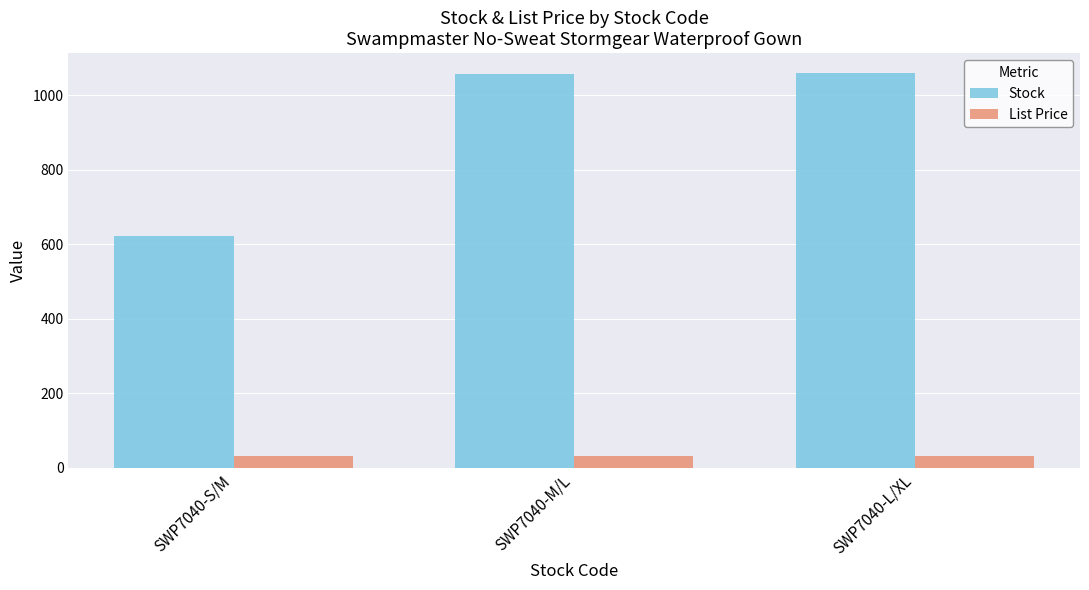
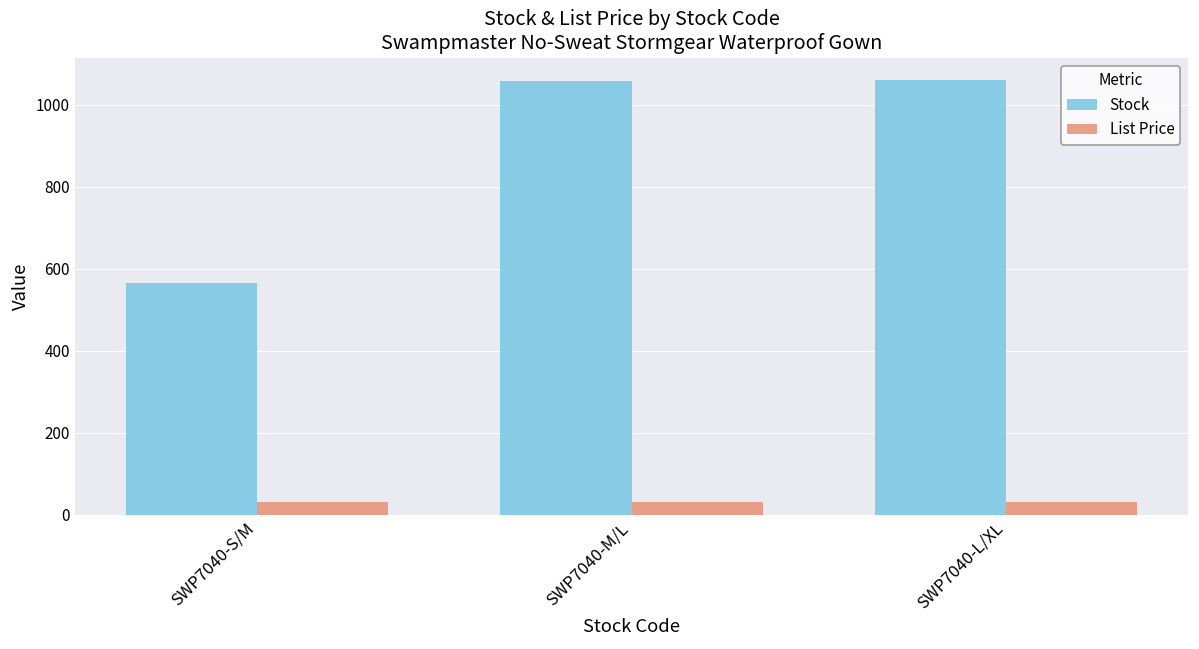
  {
    "Stock": {
-     "SWP7040-S/M": 620,
+     "SWP7040-S/M": 560,
      "SWP7040-M/L": 1060,
      "SWP7040-L/XL": 1060
    },
    "List Price": {
      "SWP7040-S/M": 30,
      "SWP7040-M/L": 30,
      "SWP7040-L/XL": 30
    }
  }
